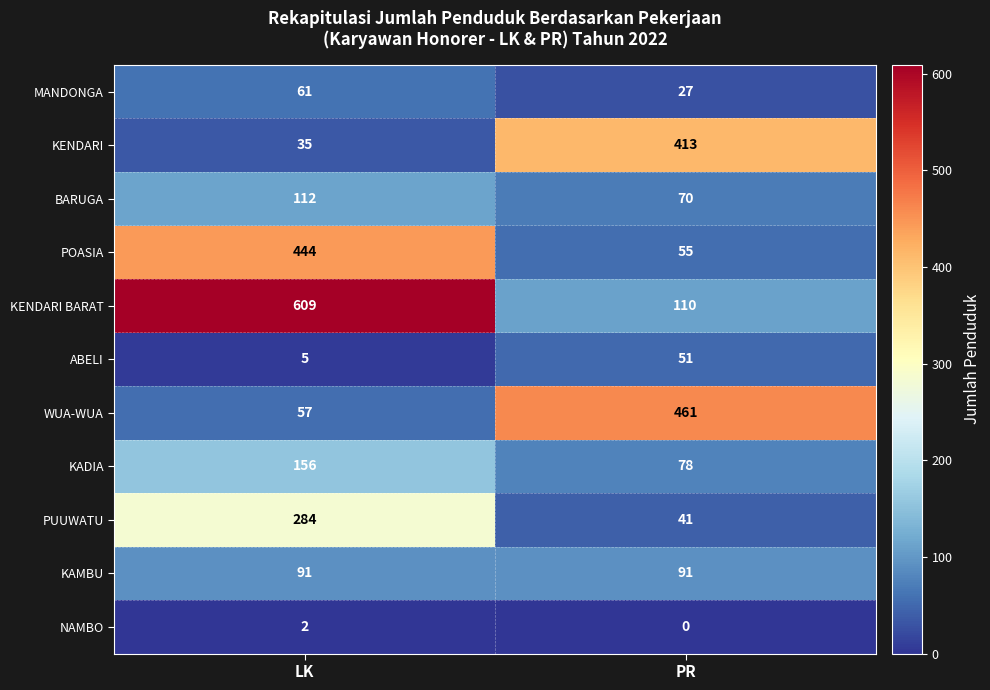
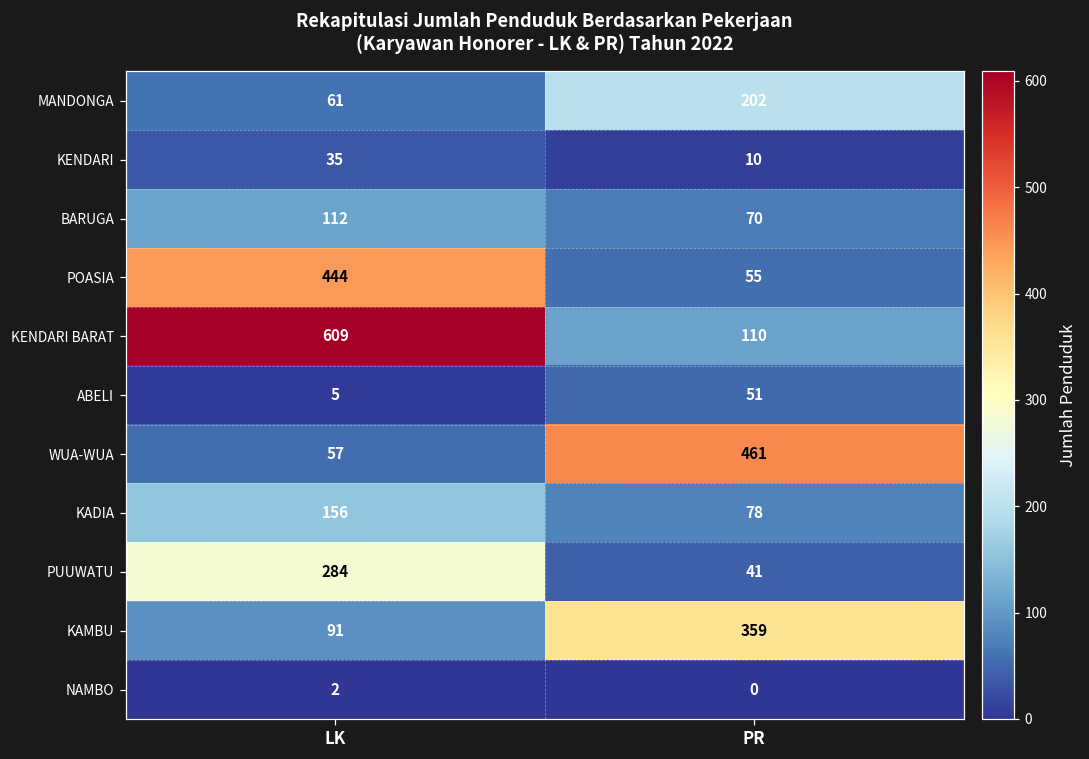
  {
    "MANDONGA": {
      "LK": 61,
-     "PR": 27
+     "PR": 202
    },
    "KENDARI": {
      "LK": 35,
-     "PR": 413
+     "PR": 10
    },
    "BARUGA": {
      "LK": 112,
      "PR": 70
    },
    "POASIA": {
      "LK": 444,
      "PR": 55
    },
    "KENDARI BARAT": {
      "LK": 609,
      "PR": 110
    },
    "ABELI": {
      "LK": 5,
      "PR": 51
    },
    "WUA-WUA": {
      "LK": 57,
      "PR": 461
    },
    "KADIA": {
      "LK": 156,
      "PR": 78
    },
    "PUUWATU": {
      "LK": 284,
      "PR": 41
    },
    "KAMBU": {
      "LK": 91,
-     "PR": 91
+     "PR": 359
    },
    "NAMBO": {
      "LK": 2,
      "PR": 0
    }
  }
